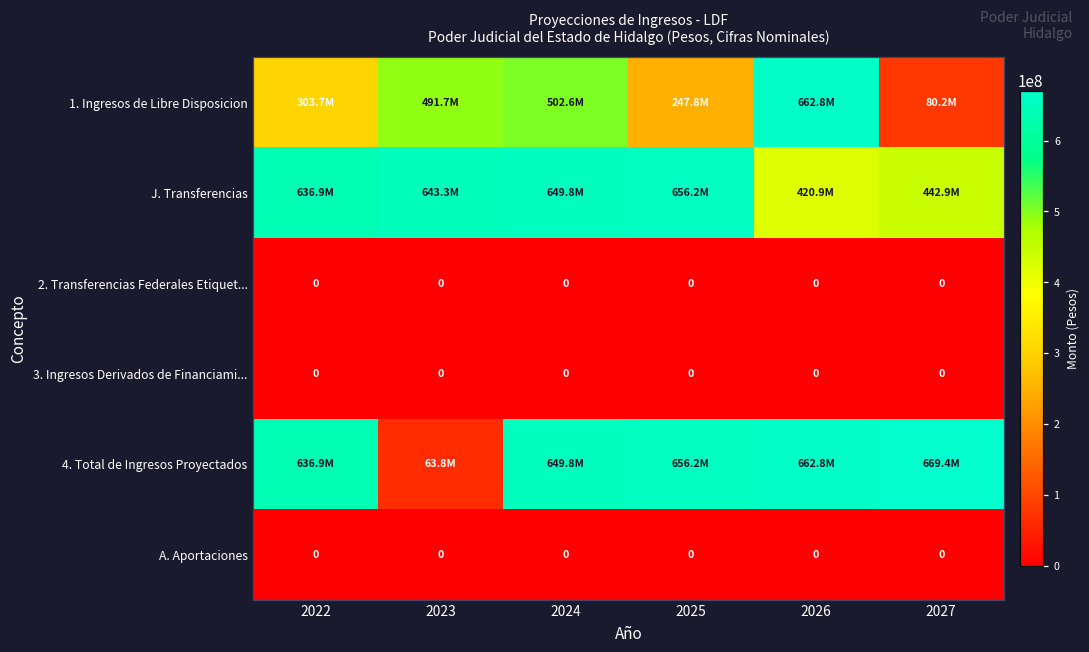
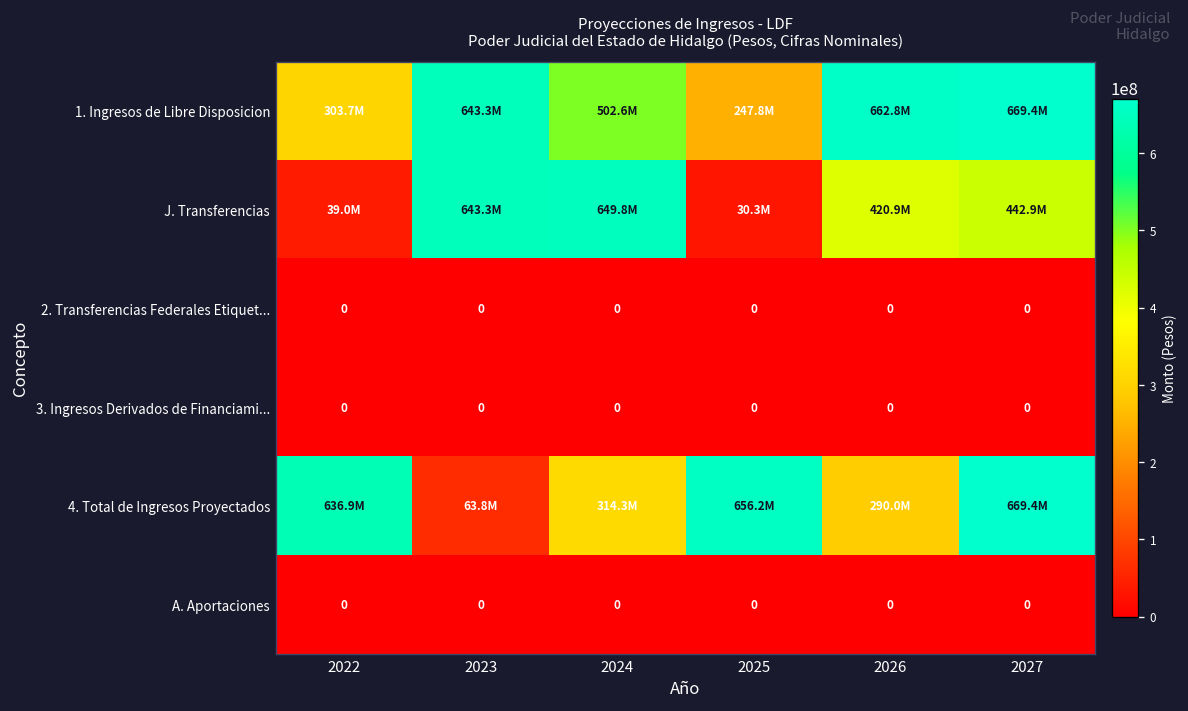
  {
    "1. Ingresos de Libre Disposicion": {
      "2022": "303.7M",
-     "2023": "491.7M",
+     "2023": "643.3M",
      "2024": "502.6M",
      "2025": "247.8M",
      "2026": "662.8M",
-     "2027": "80.2M"
+     "2027": "669.4M"
    },
    "J. Transferencias": {
-     "2022": "636.9M",
+     "2022": "39.0M",
      "2023": "643.3M",
      "2024": "649.8M",
-     "2025": "656.2M",
+     "2025": "30.3M",
      "2026": "420.9M",
      "2027": "442.9M"
    },
    "2. Transferencias Federales Etiquet...": {
      "2022": "0",
      "2023": "0",
      "2024": "0",
      "2025": "0",
      "2026": "0",
      "2027": "0"
    },
    "3. Ingresos Derivados de Financiami...": {
      "2022": "0",
      "2023": "0",
      "2024": "0",
      "2025": "0",
      "2026": "0",
      "2027": "0"
    },
    "4. Total de Ingresos Proyectados": {
      "2022": "636.9M",
      "2023": "63.8M",
-     "2024": "649.8M",
+     "2024": "314.3M",
      "2025": "656.2M",
-     "2026": "662.8M",
+     "2026": "290.0M",
      "2027": "669.4M"
    },
    "A. Aportaciones": {
      "2022": "0",
      "2023": "0",
      "2024": "0",
      "2025": "0",
      "2026": "0",
      "2027": "0"
    }
  }
